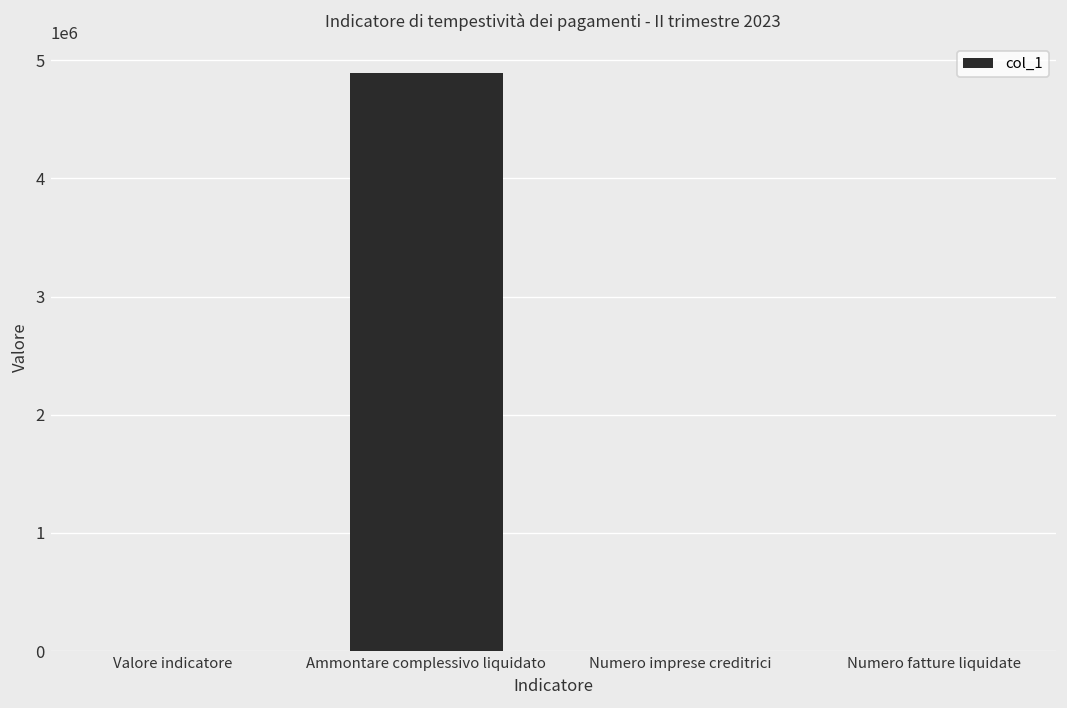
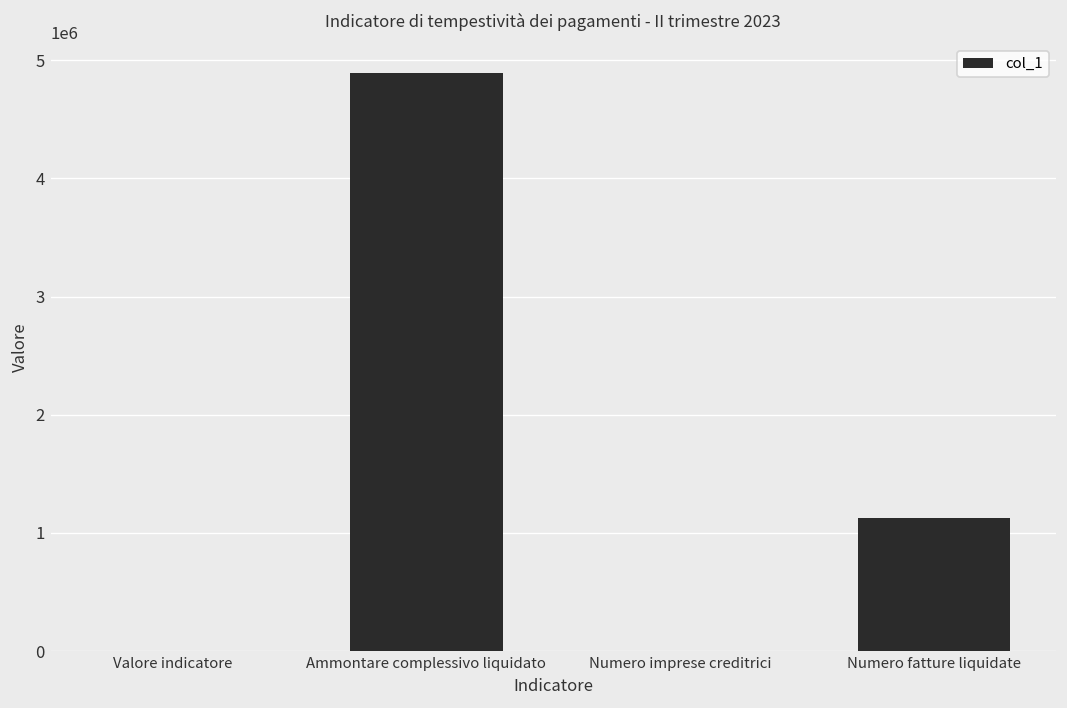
  {
    "Ammontare complessivo liquidato": 4900000,
-   "Numero fatture liquidate": 0
+   "Numero fatture liquidate": 1100000
  }
